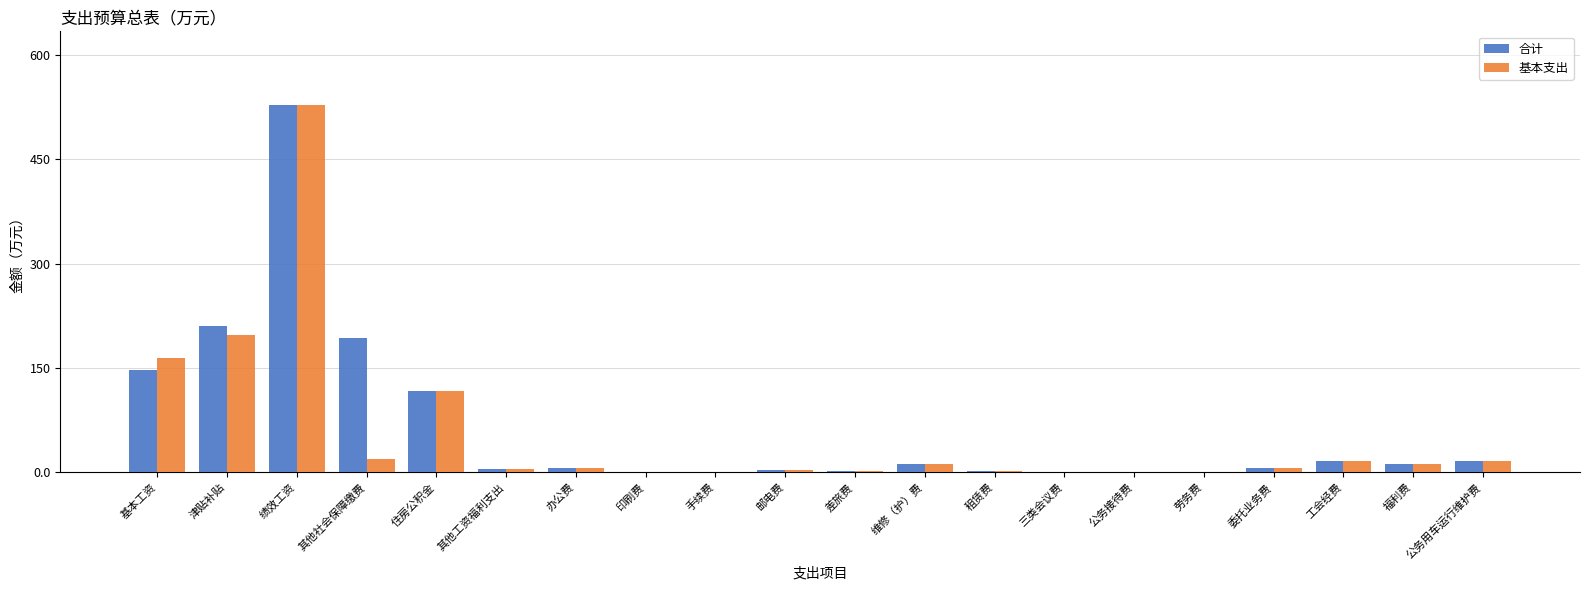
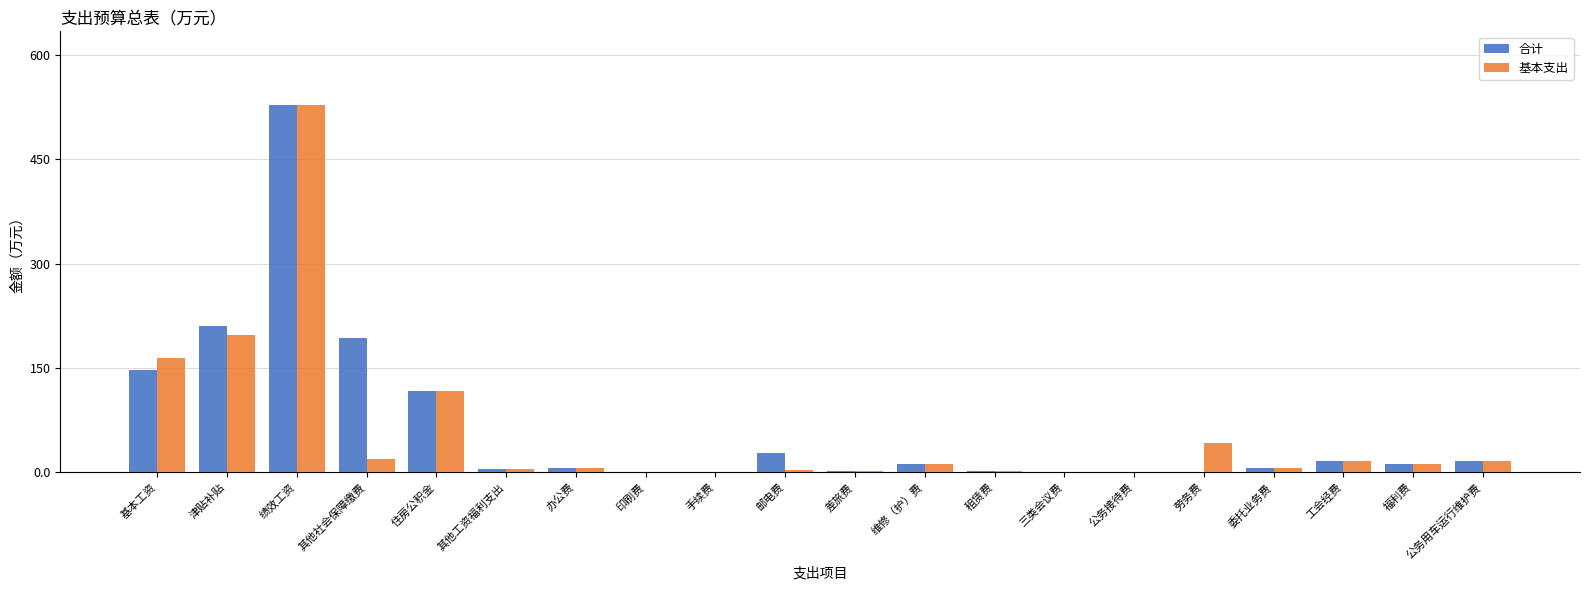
  {
    "合计": {
      "基本工资": 150,
      "津贴补贴": 210,
      "绩效工资": 530,
      "其他社会保障缴费": 190,
      "住房公积金": 120,
      "其他工资福利支出": 0,
      "办公费": 10,
-     "邮电费": 0,
+     "邮电费": 30,
      "维修（护）费": 10,
      "委托业务费": 10,
      "工会经费": 20,
      "福利费": 10,
      "公务用车运行维护费": 20
    },
    "基本支出": {
      "基本工资": 160,
      "津贴补贴": 200,
      "绩效工资": 530,
      "其他社会保障缴费": 20,
      "住房公积金": 120,
      "其他工资福利支出": 0,
      "办公费": 10,
      "维修（护）费": 10,
-     "劳务费": 0,
+     "劳务费": 40,
      "委托业务费": 10,
      "工会经费": 20,
      "福利费": 10,
      "公务用车运行维护费": 20
    }
  }
